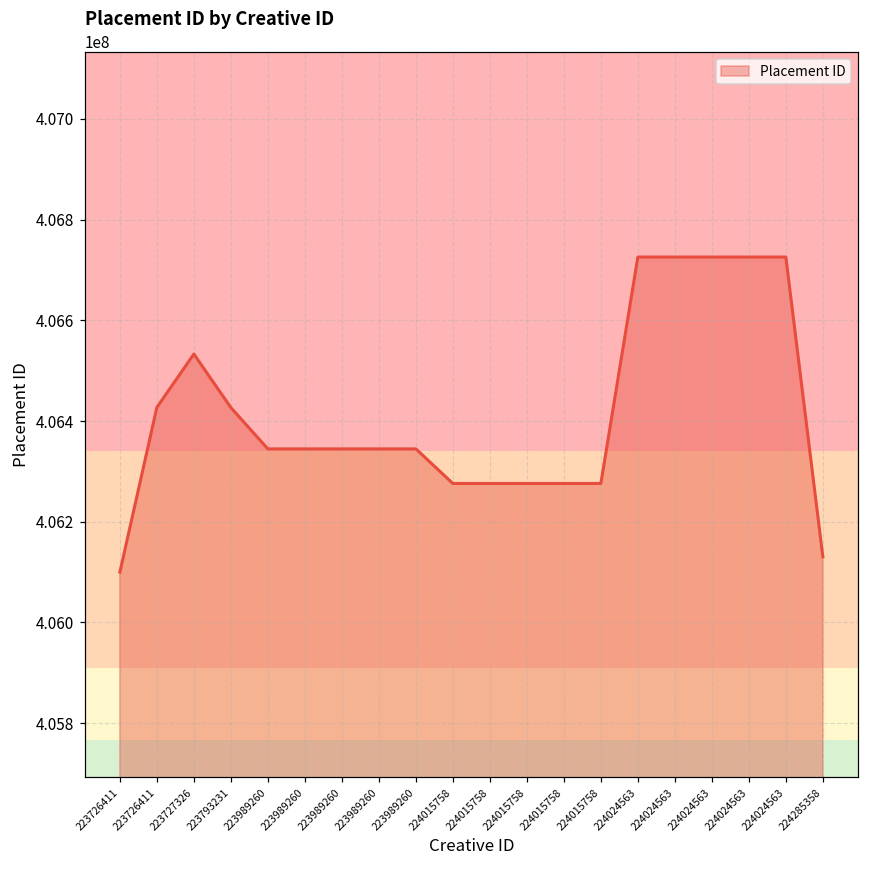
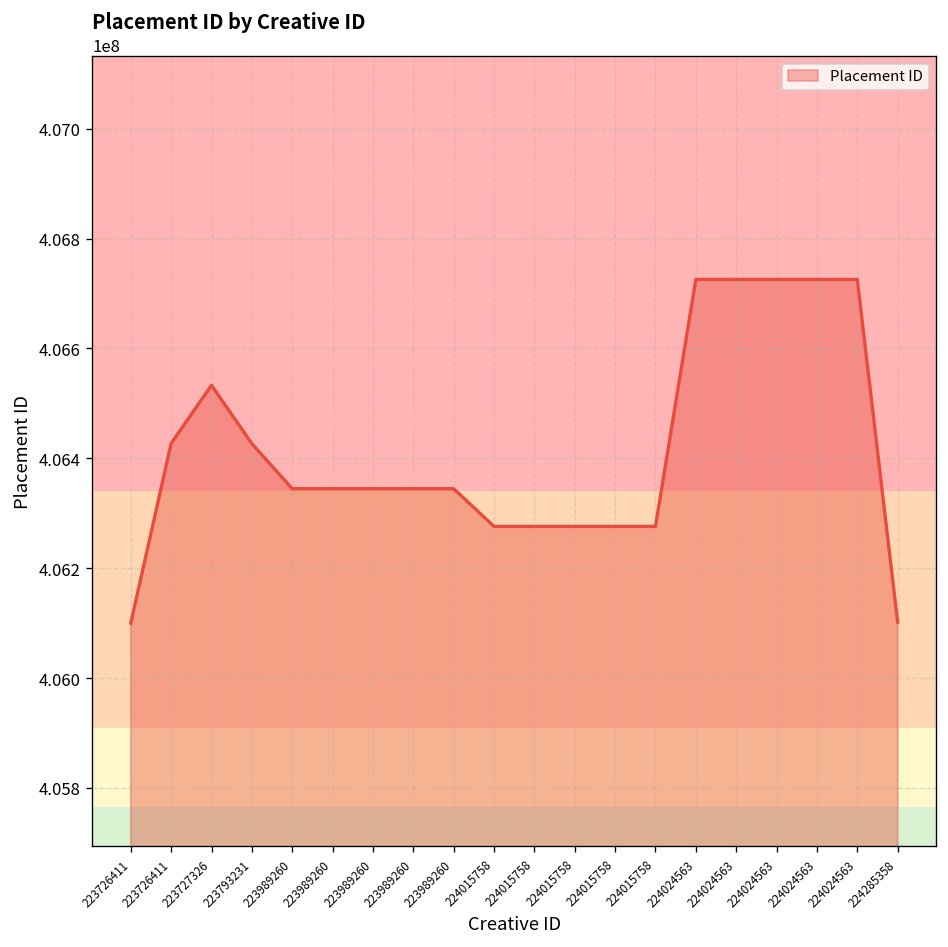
  {
    "223727326": 406530000,
    "223793231": 406430000,
-   "224285358": 406130000
+   "224285358": 406100000
  }
